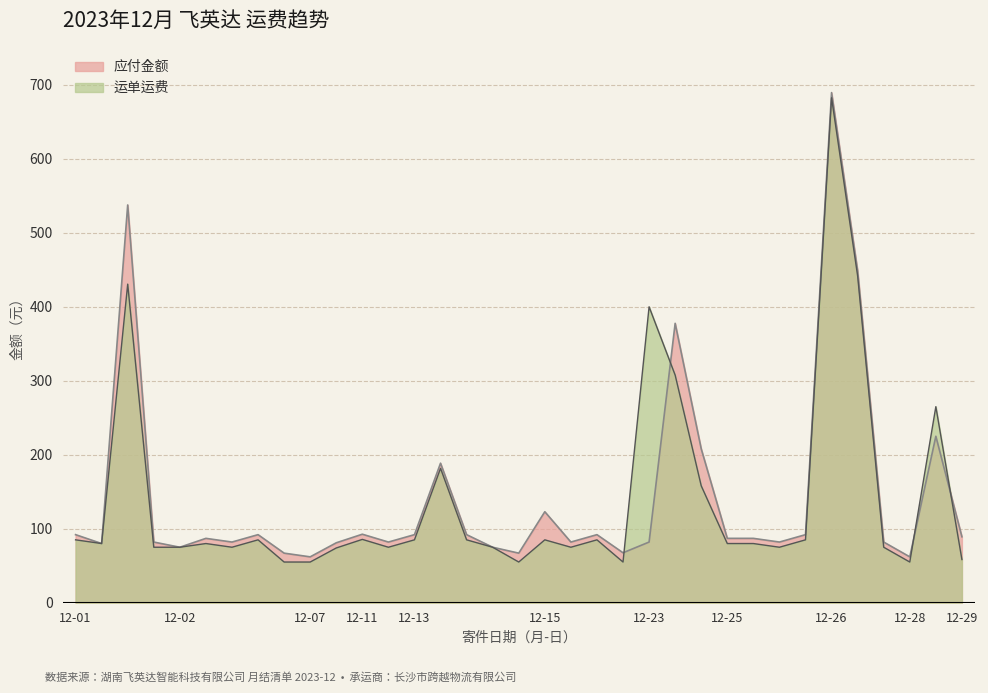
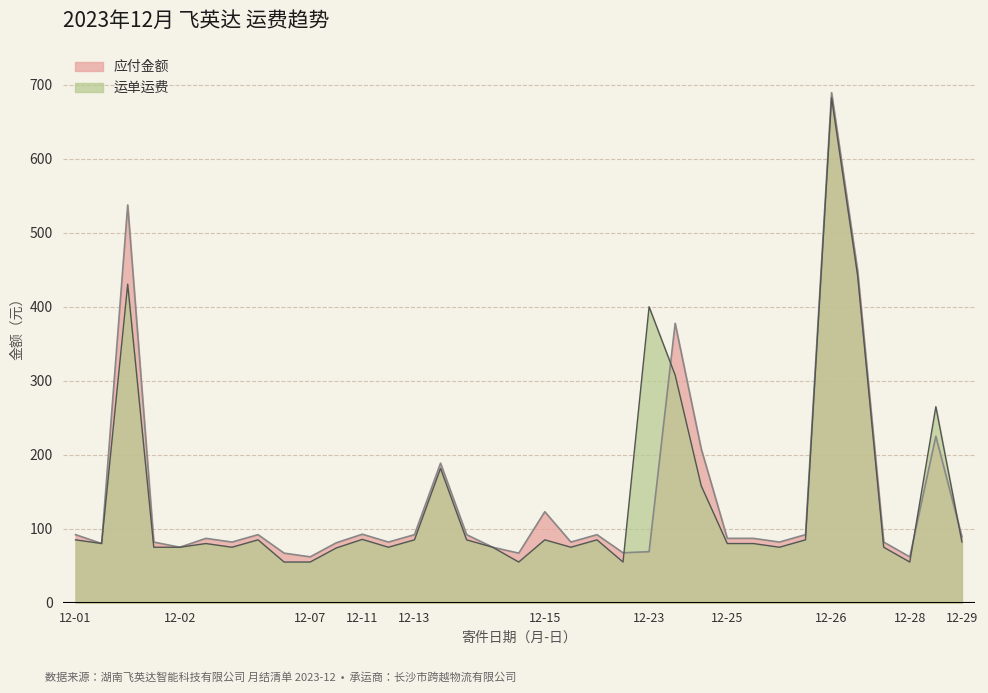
  {
    "应付金额": {
      "12-15": 120,
-     "12-23": 80,
+     "12-23": 70,
      "12-29": 90
    },
    "运单运费": {
      "12-15": 90,
      "12-23": 400,
-     "12-29": 60
+     "12-29": 80
    }
  }
